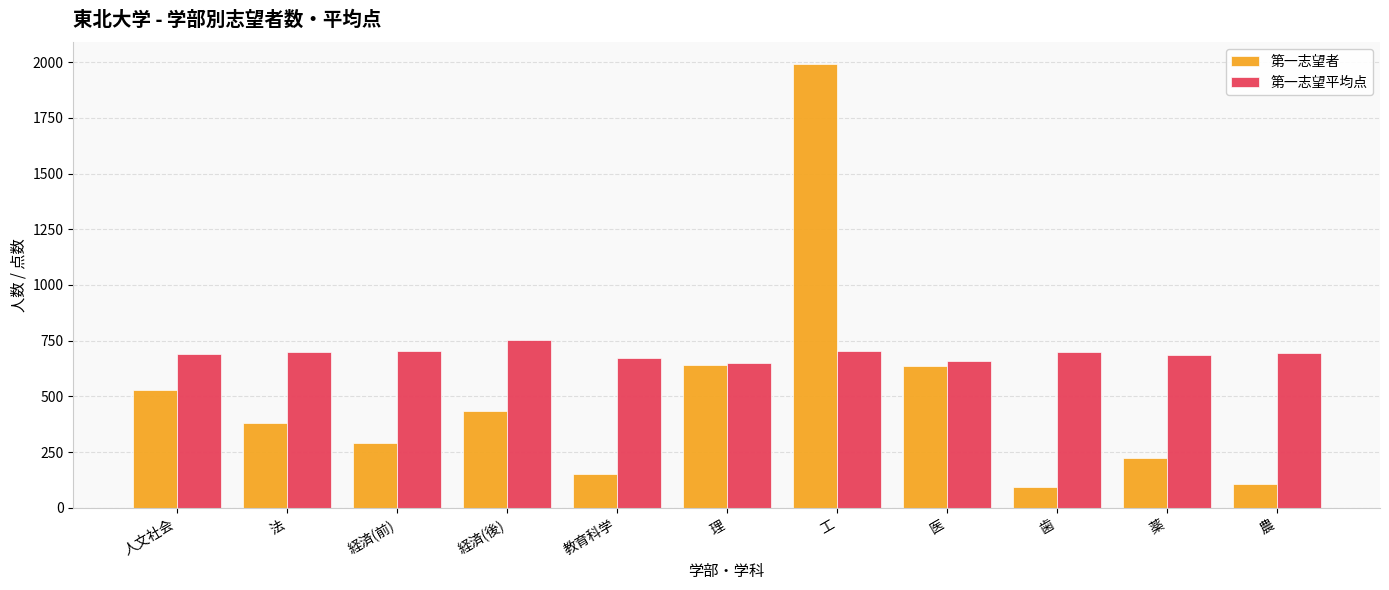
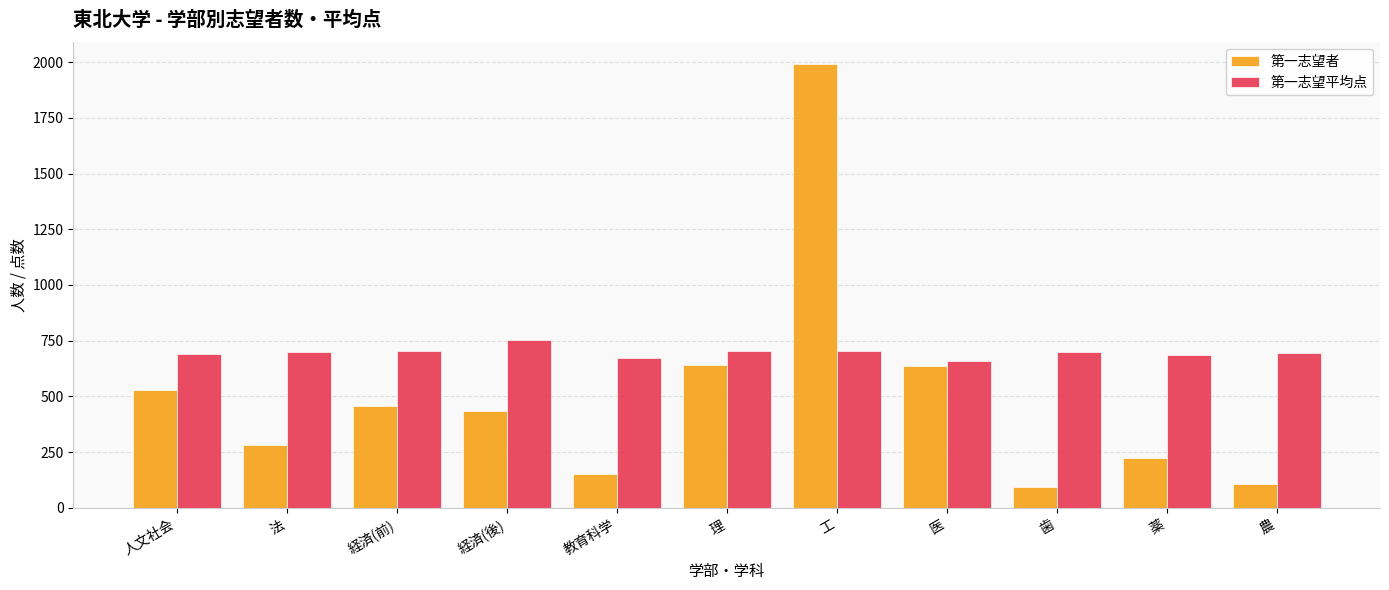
  {
    "第一志望者": {
      "人文社会": 530,
-     "法": 380,
-     "経済(前)": 290,
+     "法": 280,
+     "経済(前)": 460,
      "経済(後)": 430,
      "教育科学": 150,
      "理": 640,
      "工": 1990,
      "医": 640,
      "歯": 90,
      "薬": 220,
      "農": 110
    },
    "第一志望平均点": {
      "人文社会": 690,
      "法": 700,
      "経済(前)": 700,
      "経済(後)": 760,
      "教育科学": 670,
-     "理": 650,
+     "理": 700,
      "工": 700,
      "医": 660,
      "歯": 700,
      "薬": 690,
      "農": 690
    }
  }
